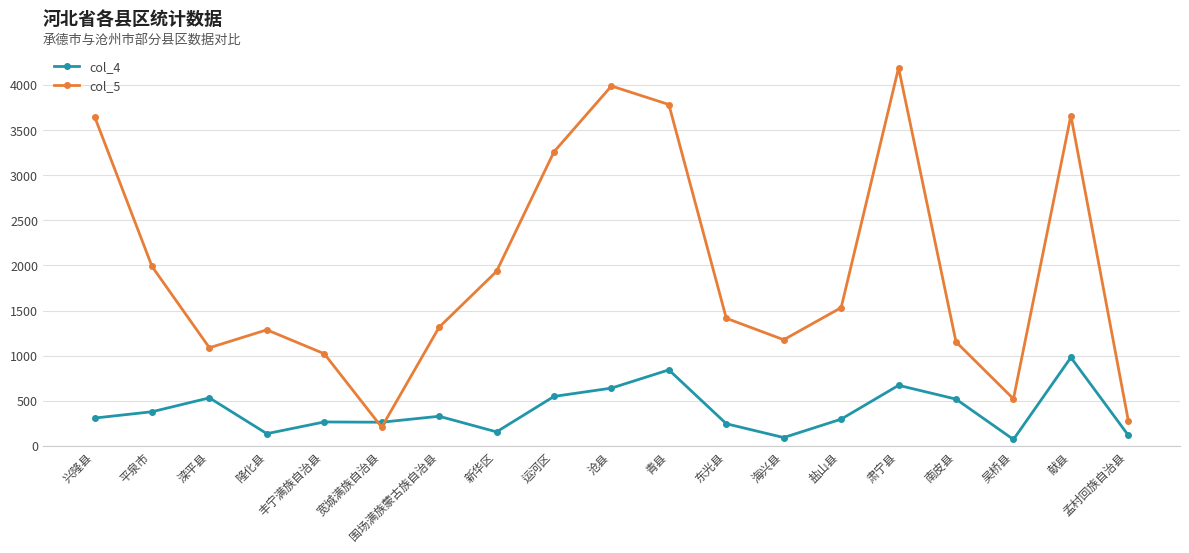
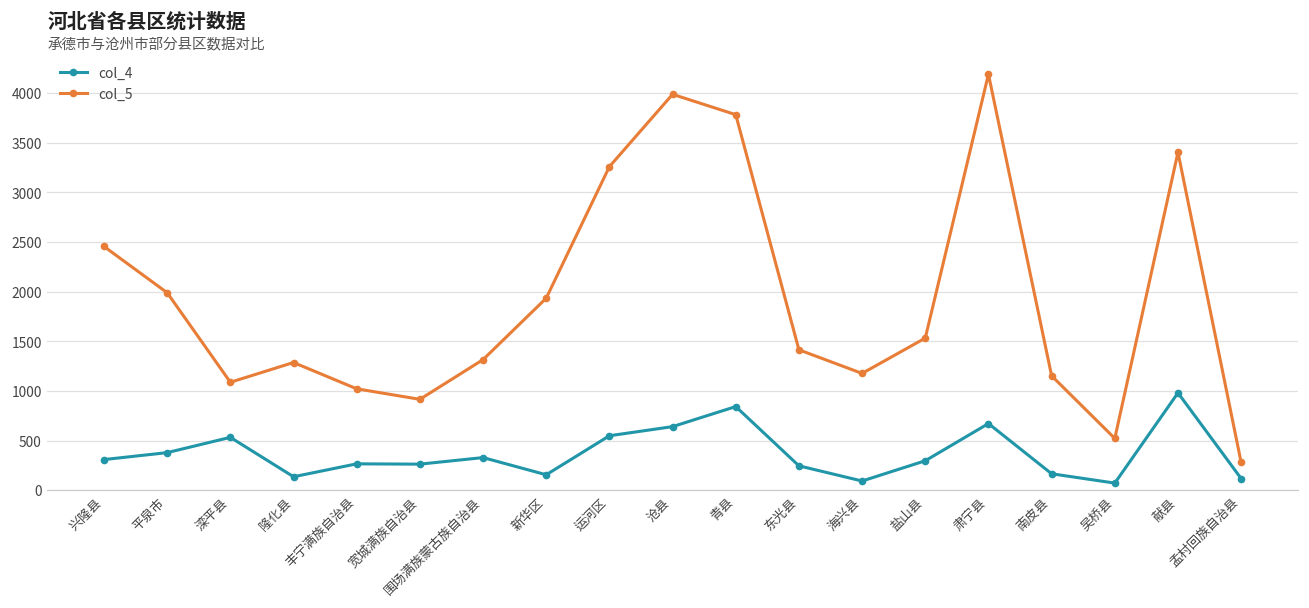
  {
    "col_4": {
      "兴隆县": 300,
      "平泉市": 400,
      "滦平县": 500,
      "隆化县": 100,
      "丰宁满族自治县": 300,
      "宽城满族自治县": 300,
      "围场满族蒙古族自治县": 300,
      "新华区": 200,
      "运河区": 500,
      "沧县": 600,
      "青县": 800,
      "东光县": 200,
      "海兴县": 100,
      "盐山县": 300,
      "肃宁县": 700,
-     "南皮县": 500,
+     "南皮县": 200,
      "吴桥县": 100,
      "献县": 1000,
      "孟村回族自治县": 100
    },
    "col_5": {
-     "兴隆县": 3700,
+     "兴隆县": 2500,
      "平泉市": 2000,
      "滦平县": 1100,
      "隆化县": 1300,
      "丰宁满族自治县": 1000,
-     "宽城满族自治县": 200,
+     "宽城满族自治县": 900,
      "围场满族蒙古族自治县": 1300,
      "新华区": 1900,
      "运河区": 3300,
      "沧县": 4000,
      "青县": 3800,
      "东光县": 1400,
      "海兴县": 1200,
      "盐山县": 1500,
      "肃宁县": 4200,
      "南皮县": 1200,
      "吴桥县": 500,
-     "献县": 3700,
+     "献县": 3400,
      "孟村回族自治县": 300
    }
  }
